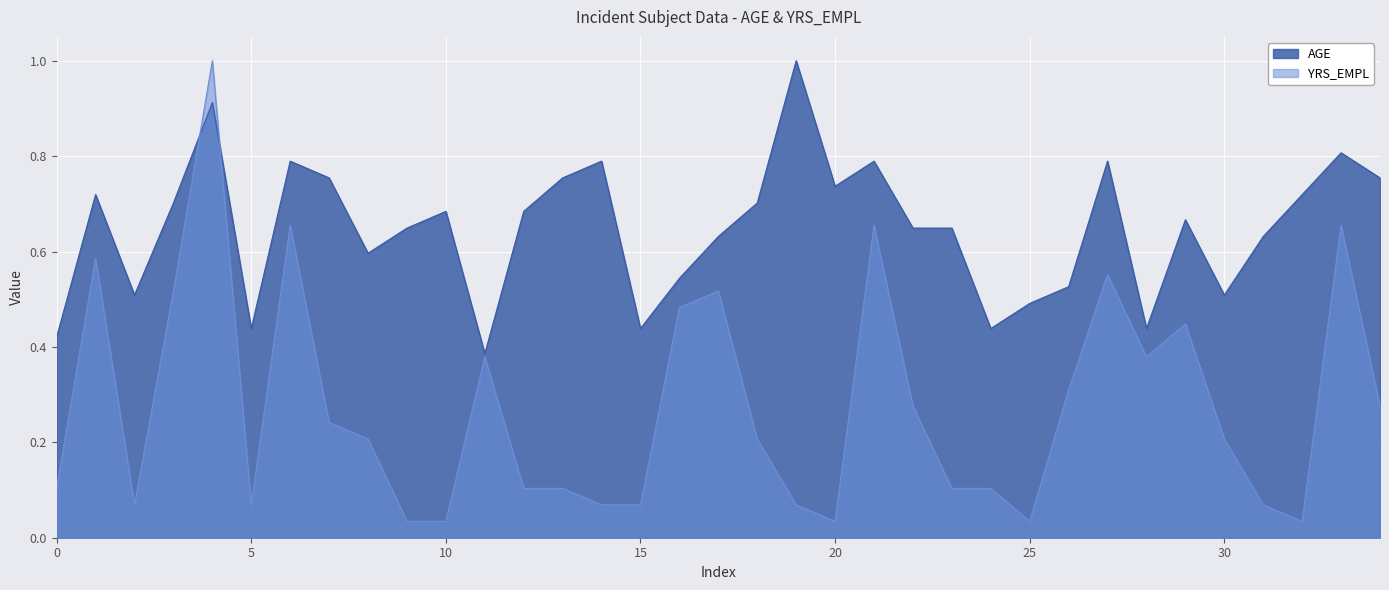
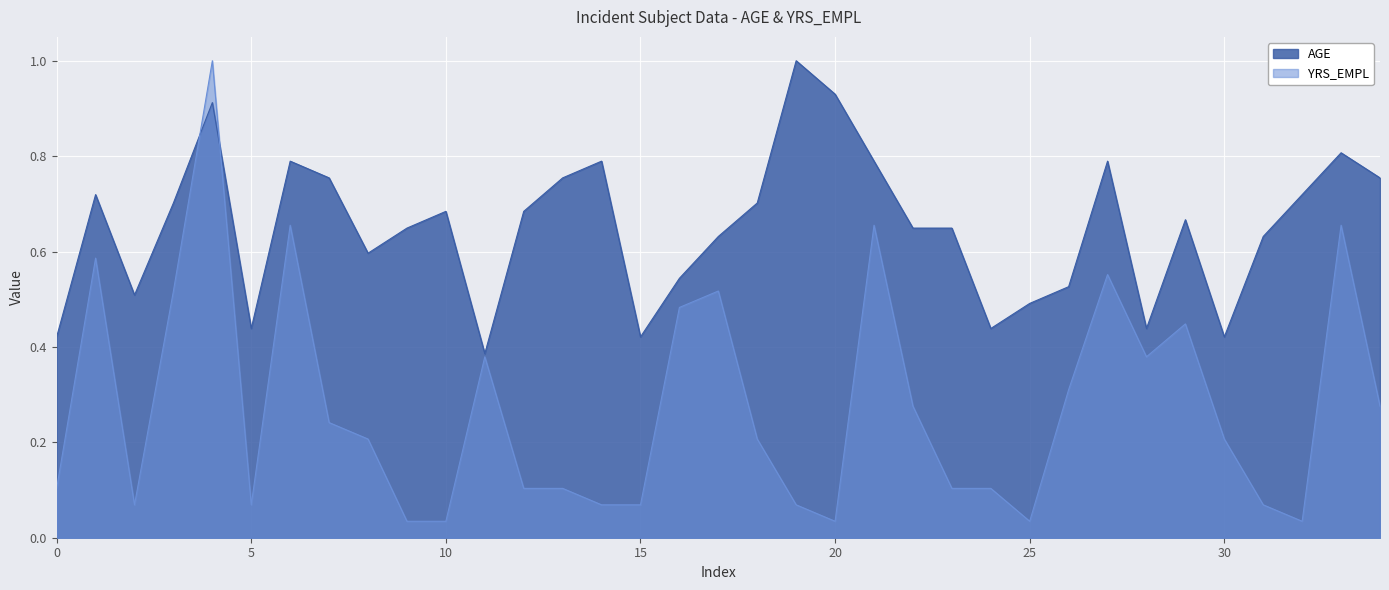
  {
    "AGE": {
      "0": 0.42,
      "5": 0.44,
      "10": 0.68,
-     "15": 0.44,
-     "20": 0.74,
+     "15": 0.42,
+     "20": 0.93,
      "25": 0.49,
-     "30": 0.51
+     "30": 0.42
    },
    "YRS_EMPL": {
      "0": 0.10,
      "5": 0.07,
      "10": 0.03,
      "15": 0.07,
      "20": 0.03,
      "25": 0.03,
      "30": 0.21
    }
  }
